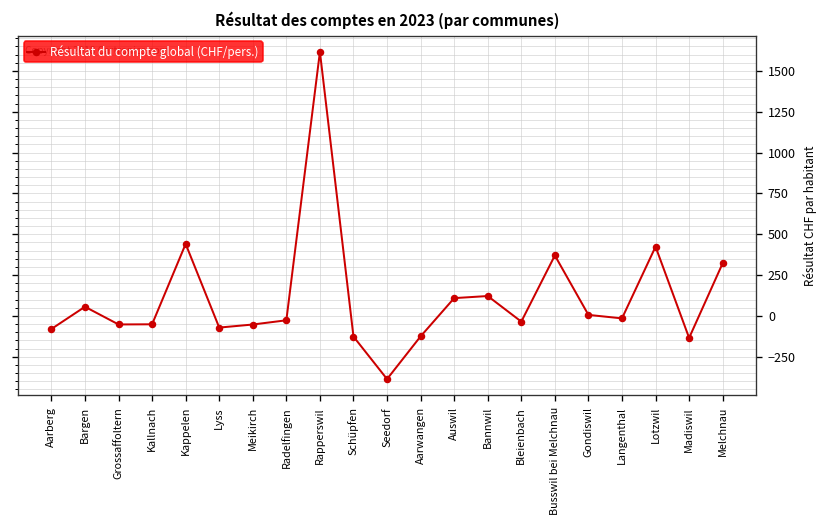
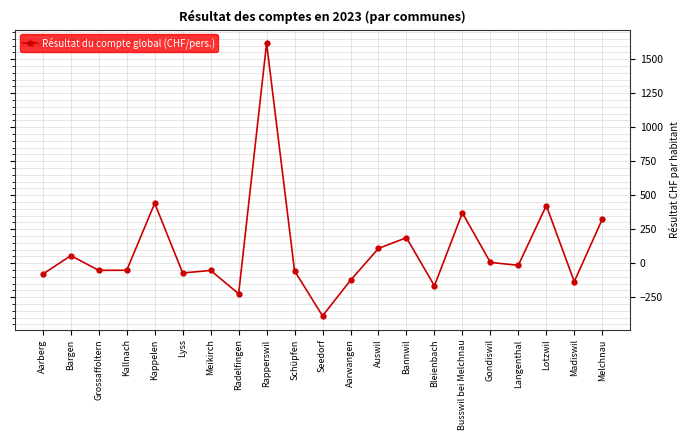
  {
    "Aarberg": -80,
    "Bargen": 60,
    "Grossaffoltern": -50,
    "Kallnach": -50,
    "Kappelen": 440,
    "Lyss": -70,
    "Meikirch": -50,
-   "Radelfingen": -30,
+   "Radelfingen": -220,
    "Rapperswil": 1620,
-   "Schüpfen": -130,
+   "Schüpfen": -60,
    "Seedorf": -390,
    "Aarwangen": -130,
    "Auswil": 110,
-   "Bannwil": 120,
-   "Bleienbach": -40,
+   "Bannwil": 190,
+   "Bleienbach": -170,
    "Busswil bei Melchnau": 370,
    "Gondiswil": 10,
    "Langenthal": -20,
    "Lotzwil": 420,
    "Madiswil": -130,
    "Melchnau": 320
  }
